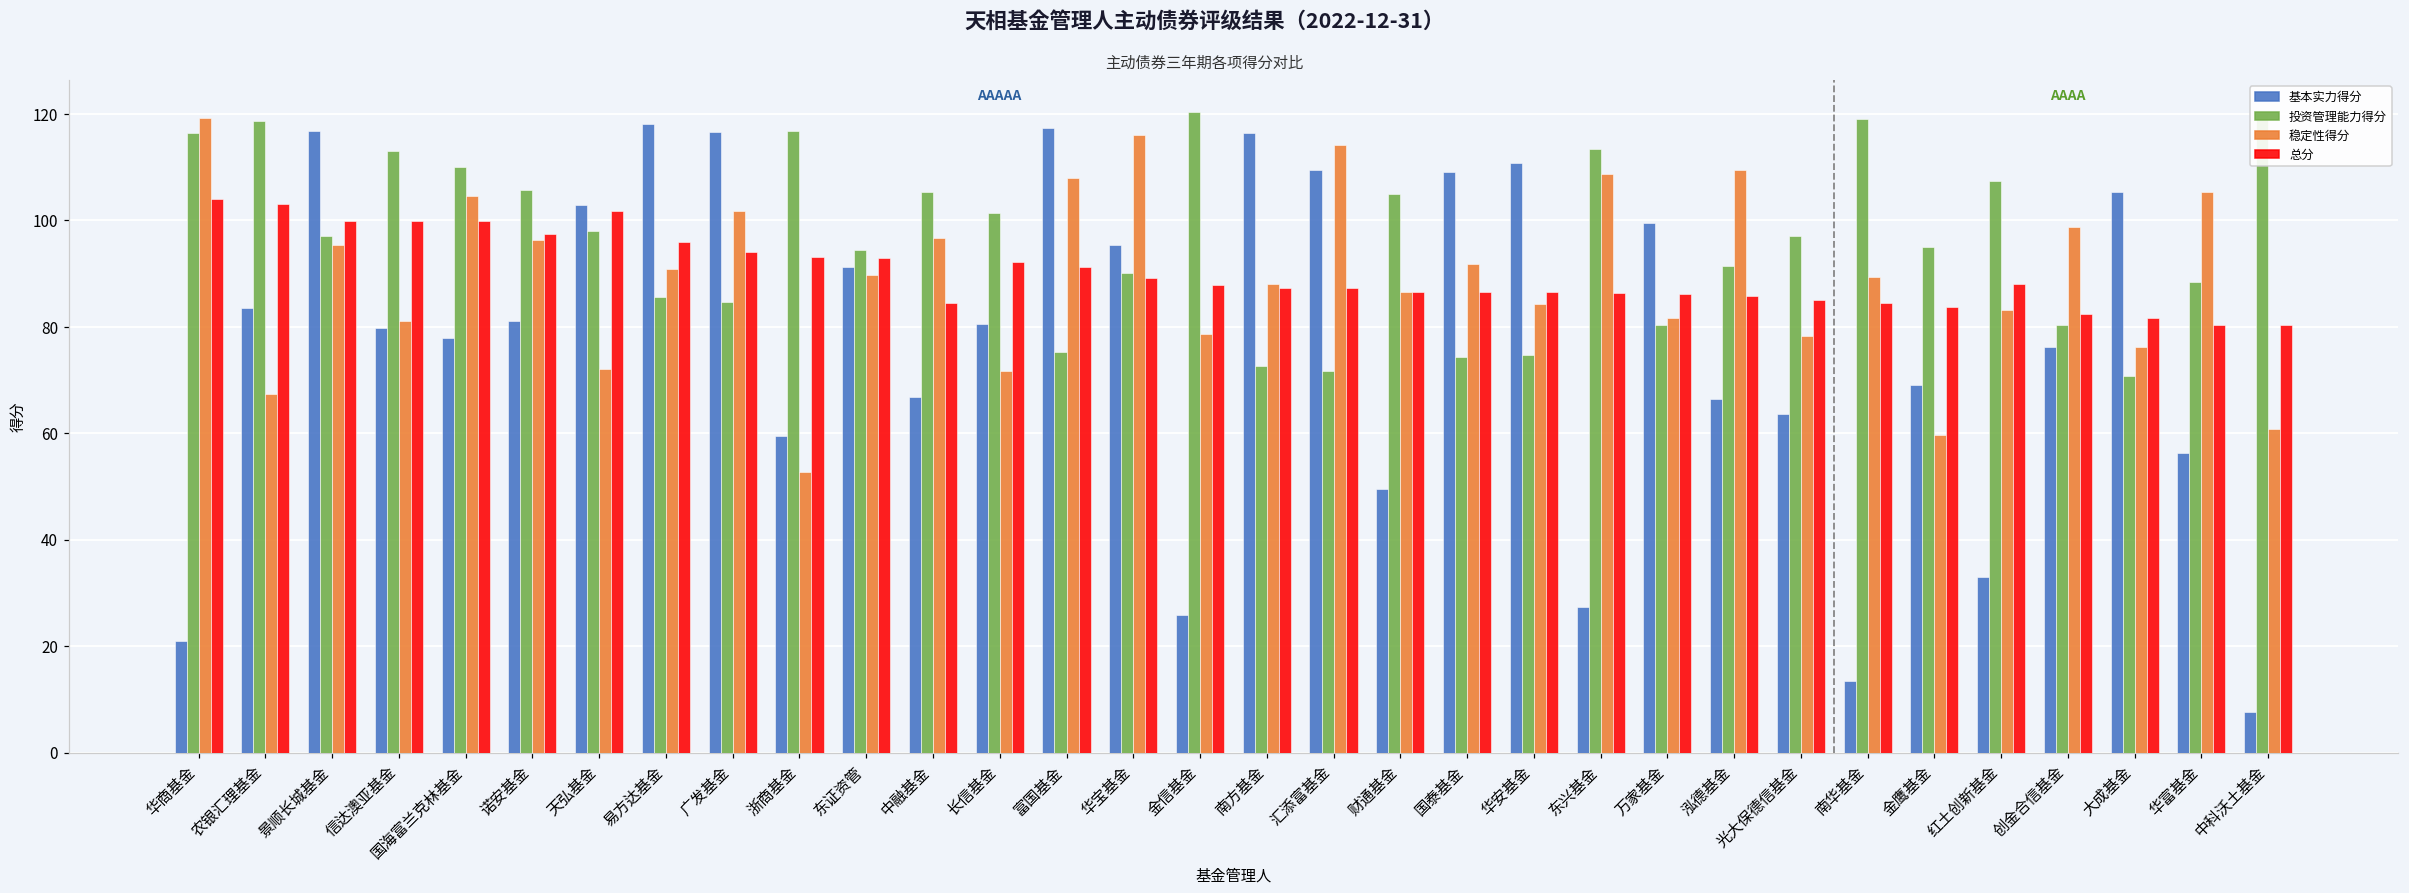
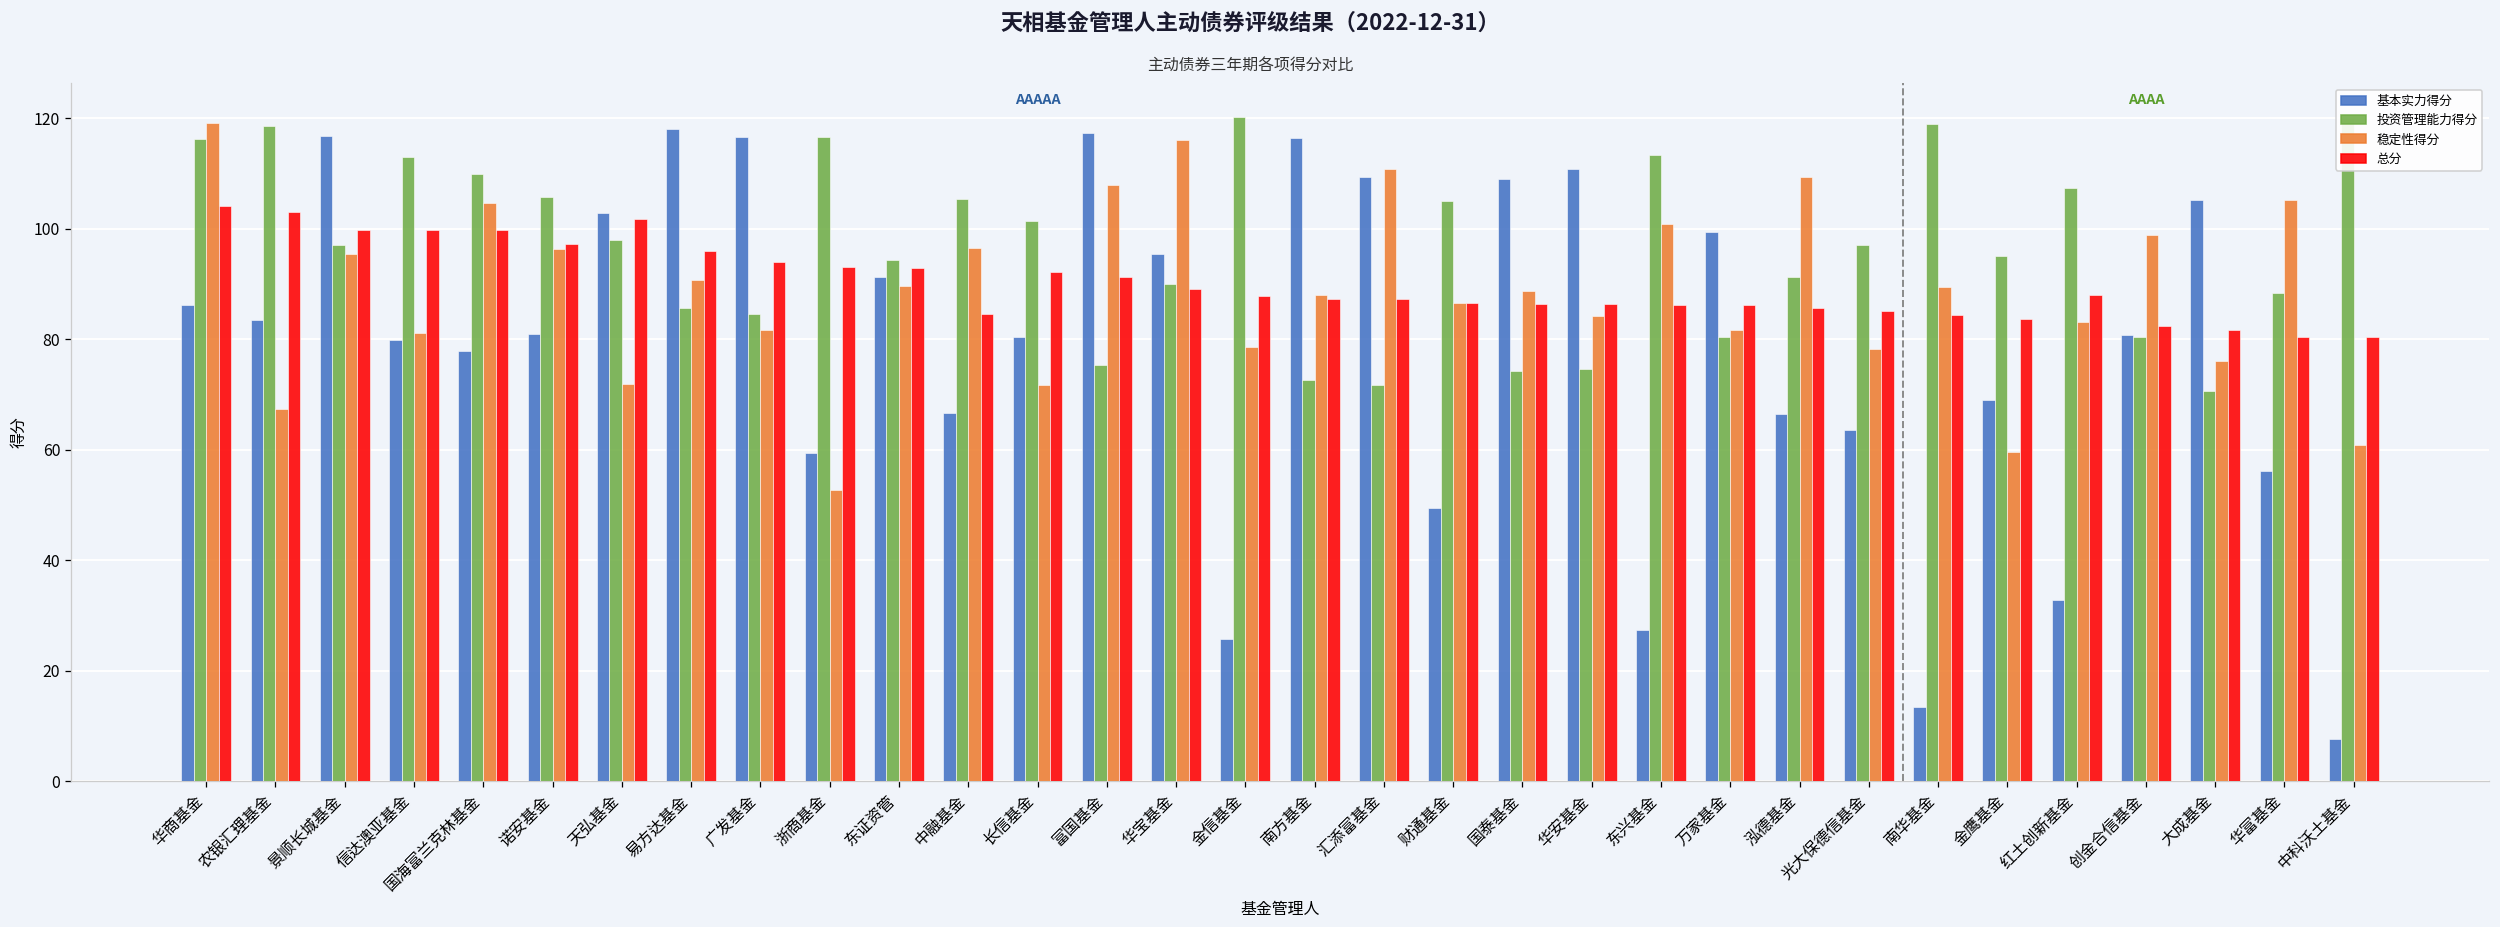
  {
    "基本实力得分": {
-     "华商基金": 21,
+     "华商基金": 86,
      "农银汇理基金": 84,
      "景顺长城基金": 117,
      "信达澳亚基金": 80,
      "国海富兰克林基金": 78,
      "诺安基金": 81,
      "天弘基金": 103,
      "易方达基金": 118,
      "广发基金": 117,
      "浙商基金": 59,
      "东证资管": 91,
      "中融基金": 67,
      "长信基金": 81,
      "富国基金": 117,
      "华宝基金": 95,
      "金信基金": 26,
      "南方基金": 116,
      "汇添富基金": 109,
      "财通基金": 50,
      "国泰基金": 109,
      "华安基金": 111,
      "东兴基金": 27,
      "万家基金": 100,
      "泓德基金": 67,
      "光大保德信基金": 64,
      "南华基金": 14,
      "金鹰基金": 69,
      "红土创新基金": 33,
-     "创金合信基金": 76,
+     "创金合信基金": 81,
      "大成基金": 105,
      "华富基金": 56,
      "中科沃土基金": 8
    },
    "投资管理能力得分": {
      "华商基金": 116,
      "农银汇理基金": 119,
      "景顺长城基金": 97,
      "信达澳亚基金": 113,
      "国海富兰克林基金": 110,
      "诺安基金": 106,
      "天弘基金": 98,
      "易方达基金": 86,
      "广发基金": 85,
      "浙商基金": 117,
      "东证资管": 94,
      "中融基金": 105,
      "长信基金": 101,
      "富国基金": 75,
      "华宝基金": 90,
      "金信基金": 120,
      "南方基金": 73,
      "汇添富基金": 72,
      "财通基金": 105,
      "国泰基金": 74,
      "华安基金": 75,
      "东兴基金": 113,
      "万家基金": 80,
      "泓德基金": 91,
      "光大保德信基金": 97,
      "南华基金": 119,
      "金鹰基金": 95,
      "红土创新基金": 107,
      "创金合信基金": 80,
      "大成基金": 71,
      "华富基金": 88
    },
    "稳定性得分": {
      "华商基金": 119,
      "农银汇理基金": 67,
      "景顺长城基金": 95,
      "信达澳亚基金": 81,
      "国海富兰克林基金": 105,
      "诺安基金": 96,
      "天弘基金": 72,
      "易方达基金": 91,
-     "广发基金": 102,
+     "广发基金": 82,
      "浙商基金": 53,
      "东证资管": 90,
      "中融基金": 97,
      "长信基金": 72,
      "富国基金": 108,
      "华宝基金": 116,
      "金信基金": 79,
      "南方基金": 88,
-     "汇添富基金": 114,
+     "汇添富基金": 111,
      "财通基金": 87,
-     "国泰基金": 92,
+     "国泰基金": 89,
      "华安基金": 84,
-     "东兴基金": 109,
+     "东兴基金": 101,
      "万家基金": 82,
      "泓德基金": 109,
      "光大保德信基金": 78,
      "南华基金": 89,
      "金鹰基金": 60,
      "红土创新基金": 83,
      "创金合信基金": 99,
      "大成基金": 76,
      "华富基金": 105,
      "中科沃土基金": 61
    },
    "总分": {
      "华商基金": 104,
      "农银汇理基金": 103,
      "景顺长城基金": 100,
      "信达澳亚基金": 100,
      "国海富兰克林基金": 100,
      "诺安基金": 97,
      "天弘基金": 102,
      "易方达基金": 96,
      "广发基金": 94,
      "浙商基金": 93,
      "东证资管": 93,
      "中融基金": 85,
      "长信基金": 92,
      "富国基金": 91,
      "华宝基金": 89,
      "金信基金": 88,
      "南方基金": 87,
      "汇添富基金": 87,
      "财通基金": 87,
      "国泰基金": 86,
      "华安基金": 86,
      "东兴基金": 86,
      "万家基金": 86,
      "泓德基金": 86,
      "光大保德信基金": 85,
      "南华基金": 84,
      "金鹰基金": 84,
      "红土创新基金": 88,
      "创金合信基金": 82,
      "大成基金": 82,
      "华富基金": 80,
      "中科沃土基金": 80
    }
  }
